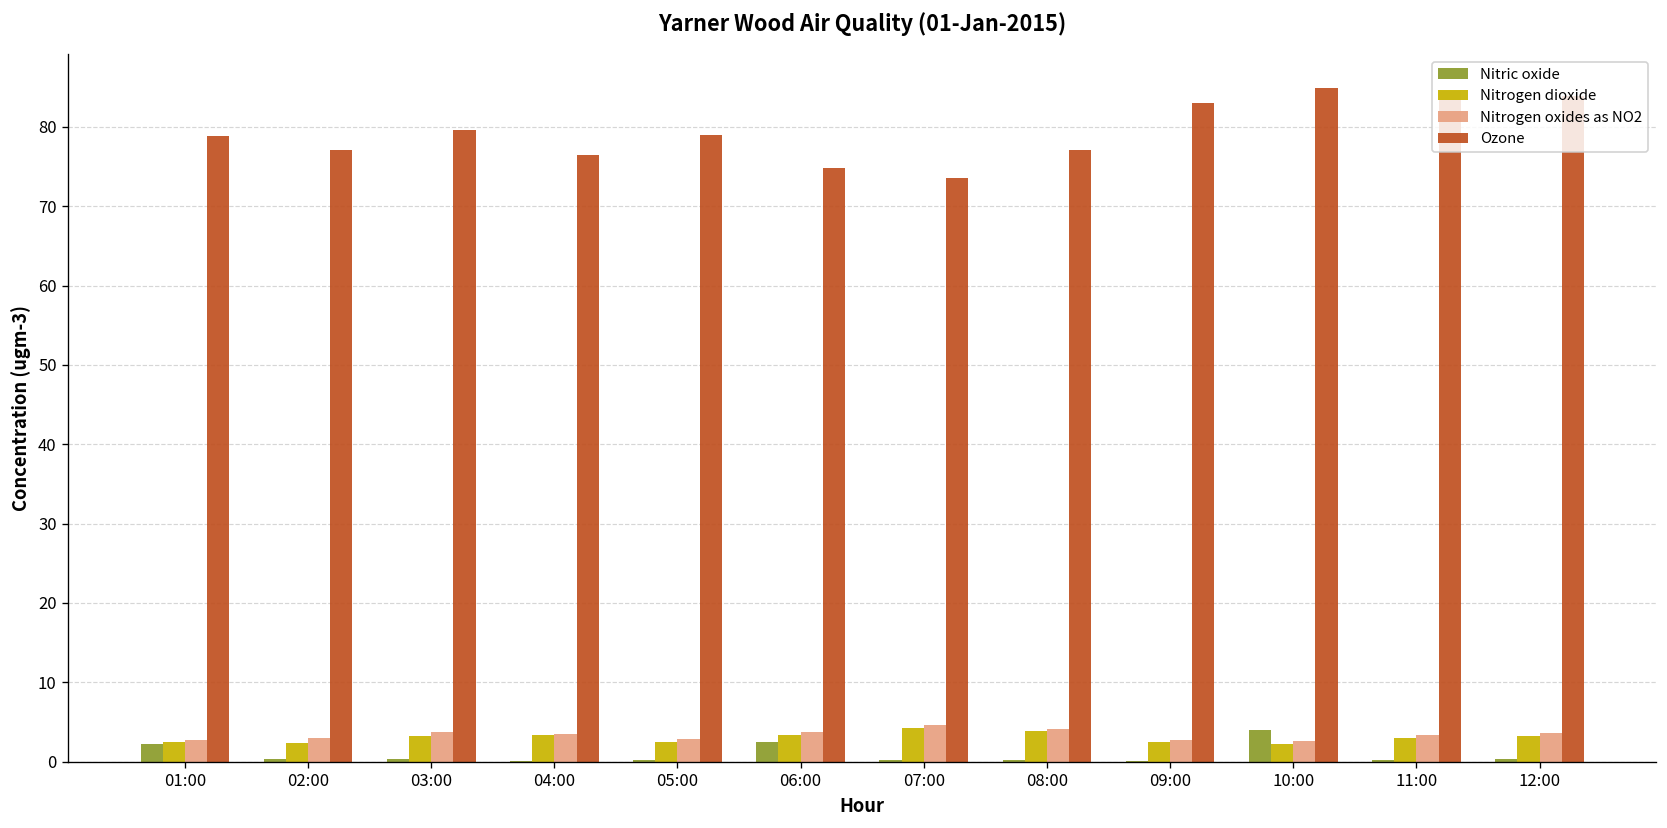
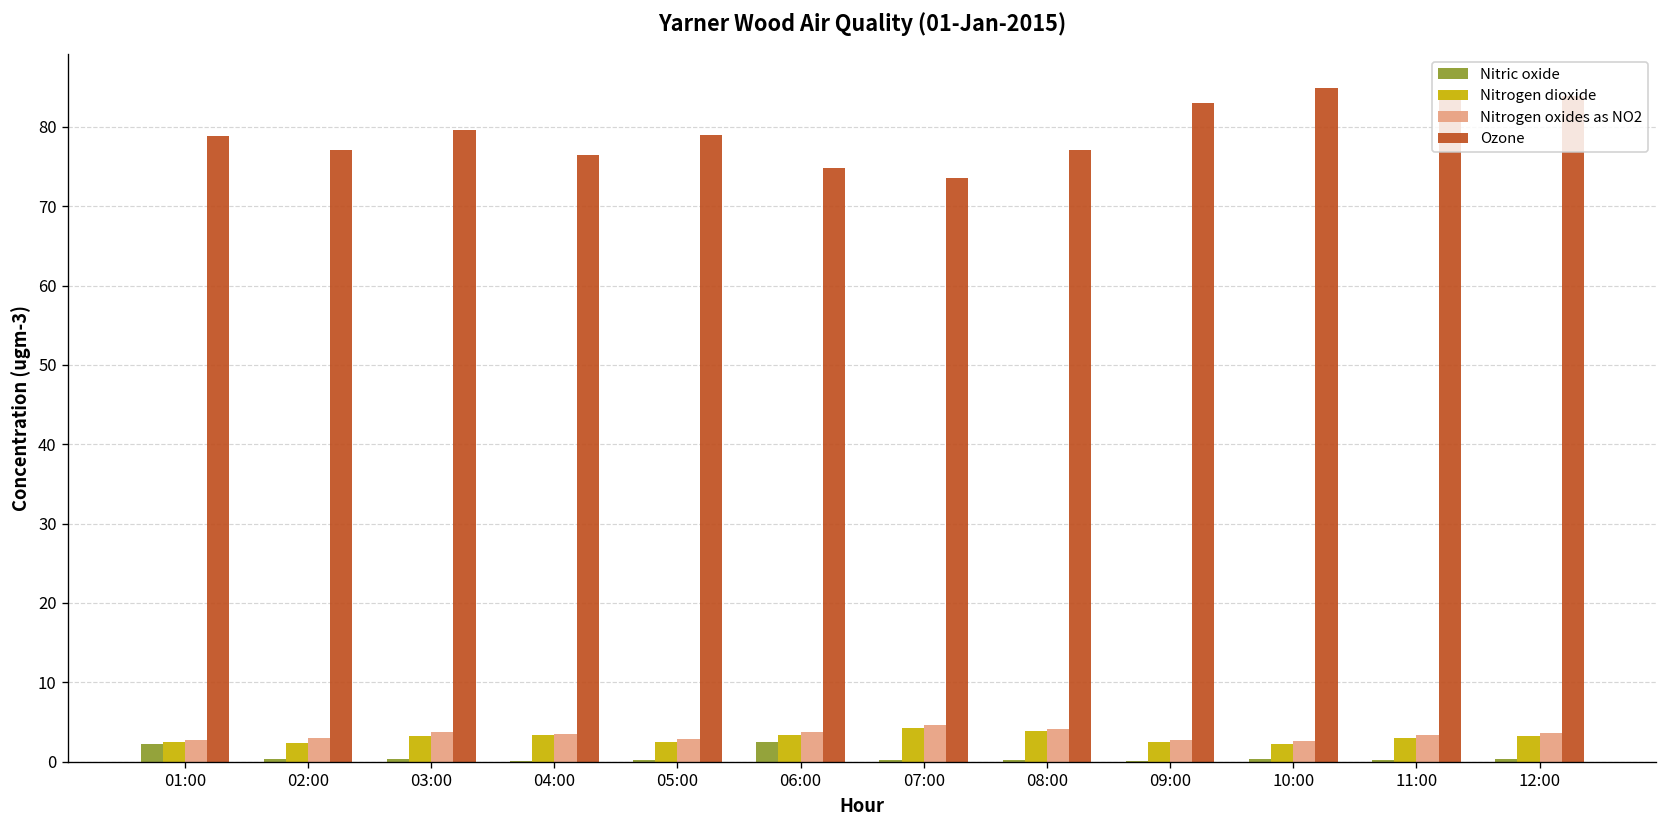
  {
    "Nitric oxide": {
      "01:00": 2,
      "06:00": 2,
-     "10:00": 4
+     "10:00": 0
    },
    "Nitrogen dioxide": {
      "01:00": 2,
      "02:00": 2,
      "03:00": 3,
      "04:00": 3,
      "05:00": 3,
      "06:00": 3,
      "07:00": 4,
      "08:00": 4,
      "09:00": 3,
      "10:00": 2,
      "11:00": 3,
      "12:00": 3
    },
    "Nitrogen oxides as NO2": {
      "01:00": 3,
      "02:00": 3,
      "03:00": 4,
      "04:00": 3,
      "05:00": 3,
      "06:00": 4,
      "07:00": 5,
      "08:00": 4,
      "09:00": 3,
      "10:00": 3,
      "11:00": 3,
      "12:00": 4
    },
    "Ozone": {
      "01:00": 79,
      "02:00": 77,
      "03:00": 80,
      "04:00": 76,
      "05:00": 79,
      "06:00": 75,
      "07:00": 74,
      "08:00": 77,
      "09:00": 83,
      "10:00": 85
    }
  }
